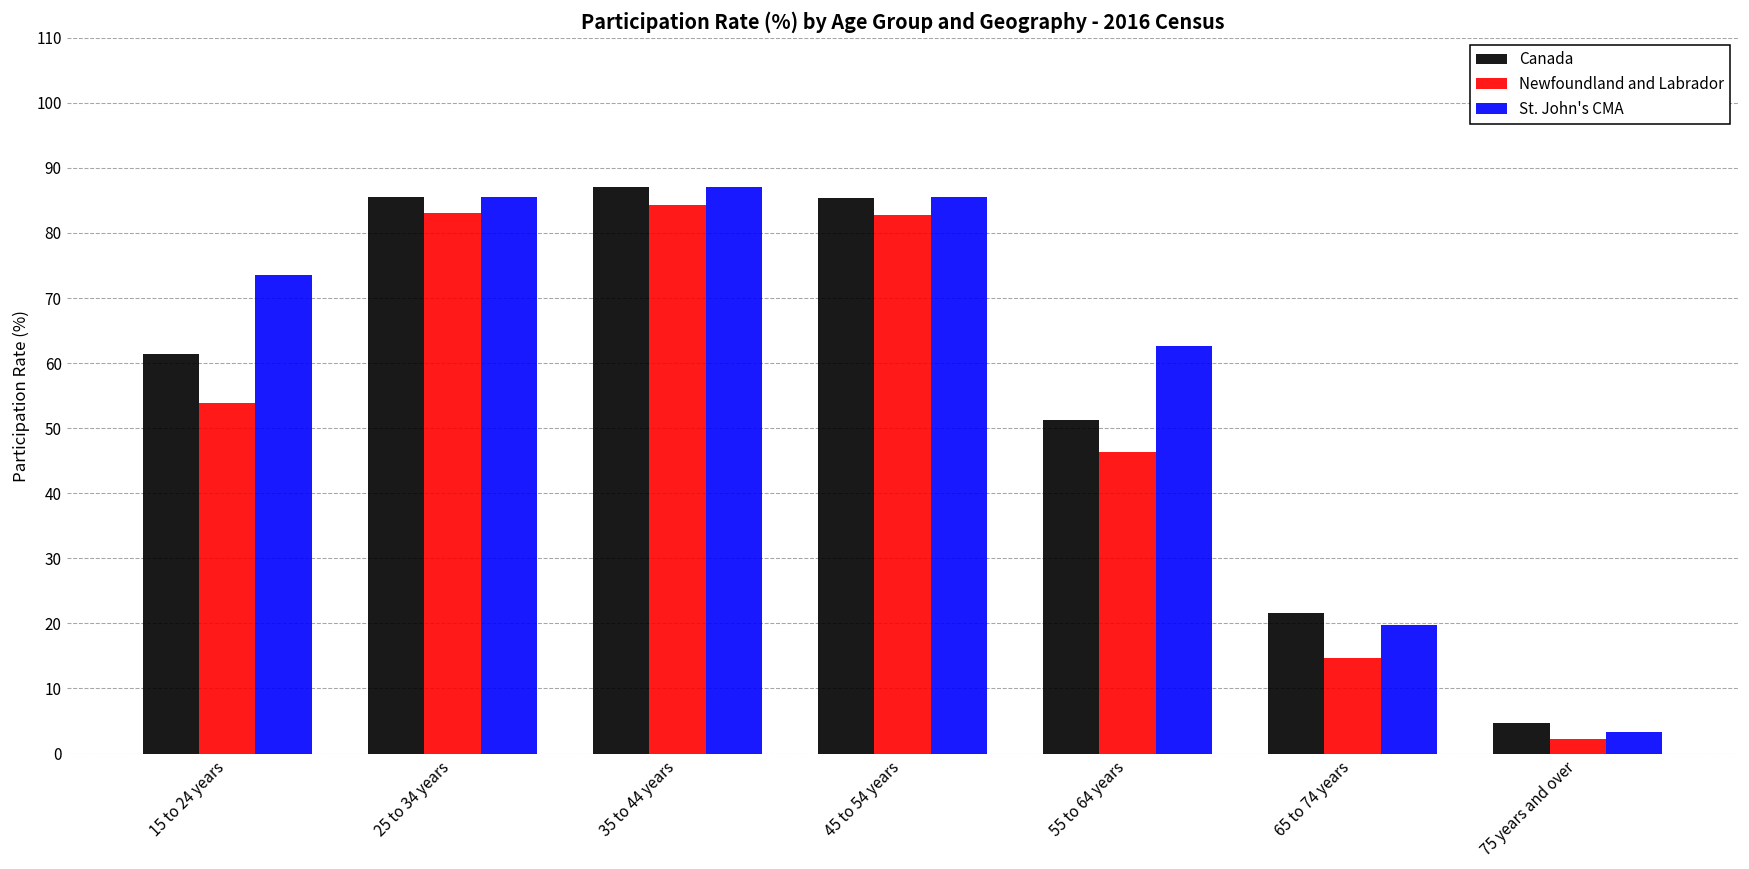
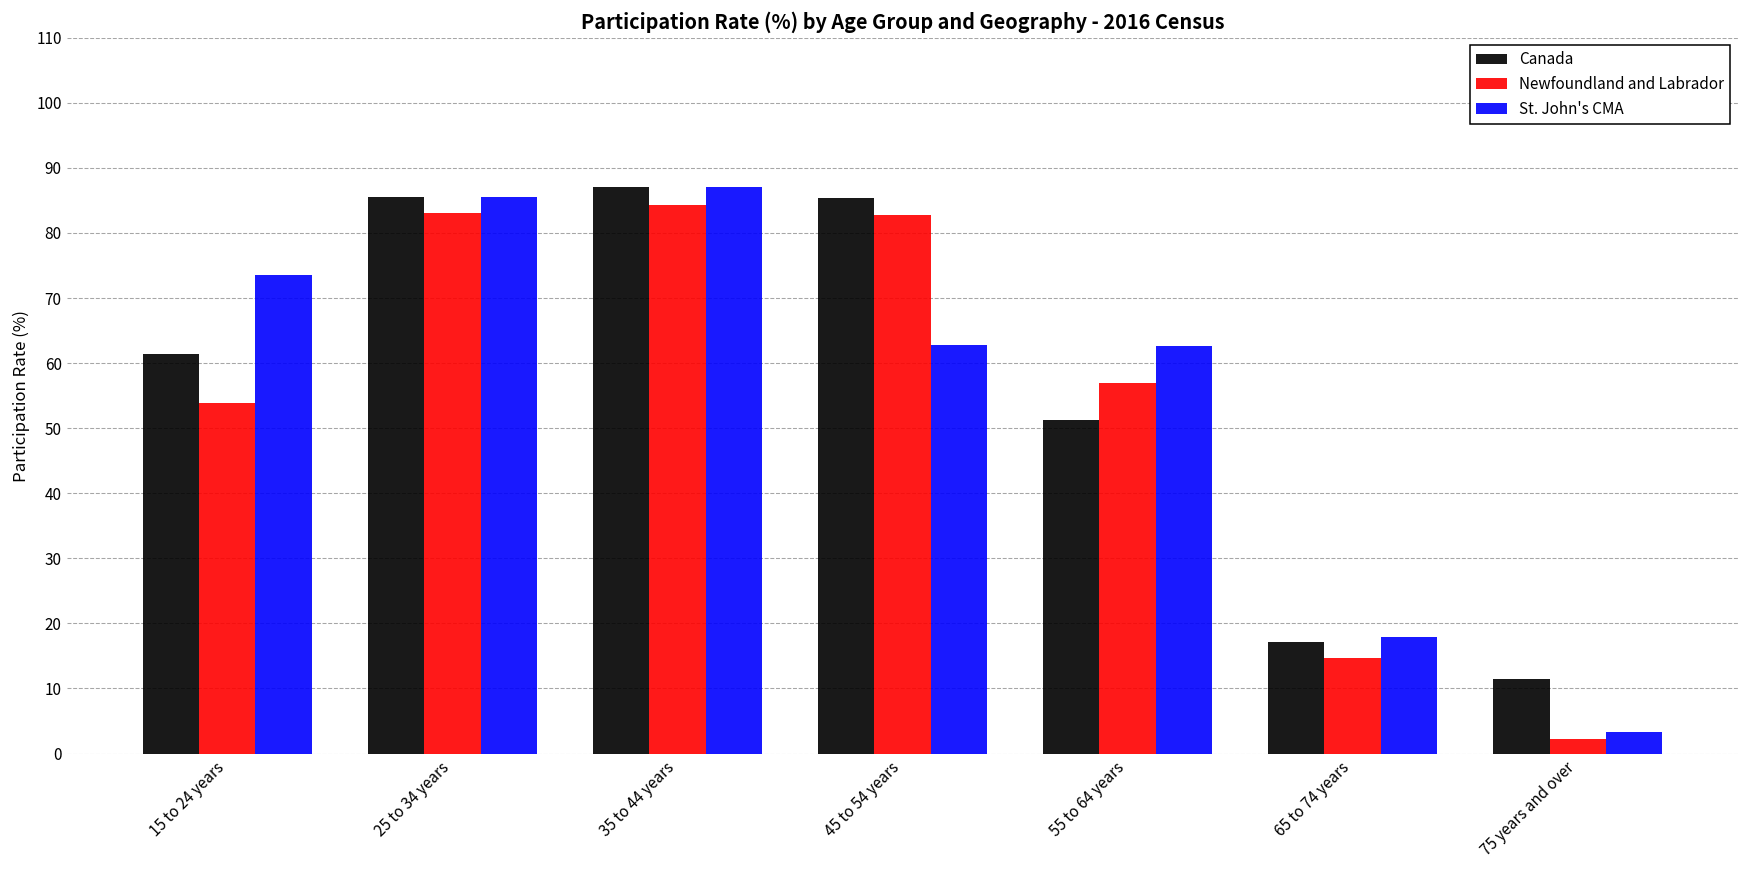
  {
    "Canada": {
      "15 to 24 years": 61,
      "25 to 34 years": 86,
      "35 to 44 years": 87,
      "45 to 54 years": 85,
      "55 to 64 years": 51,
-     "65 to 74 years": 22,
-     "75 years and over": 5
+     "65 to 74 years": 17,
+     "75 years and over": 11
    },
    "Newfoundland and Labrador": {
      "15 to 24 years": 54,
      "25 to 34 years": 83,
      "35 to 44 years": 84,
      "45 to 54 years": 83,
-     "55 to 64 years": 46,
+     "55 to 64 years": 57,
      "65 to 74 years": 15,
      "75 years and over": 2
    },
    "St. John's CMA": {
      "15 to 24 years": 74,
      "25 to 34 years": 86,
      "35 to 44 years": 87,
-     "45 to 54 years": 86,
+     "45 to 54 years": 63,
      "55 to 64 years": 63,
-     "65 to 74 years": 20,
+     "65 to 74 years": 18,
      "75 years and over": 3
    }
  }
